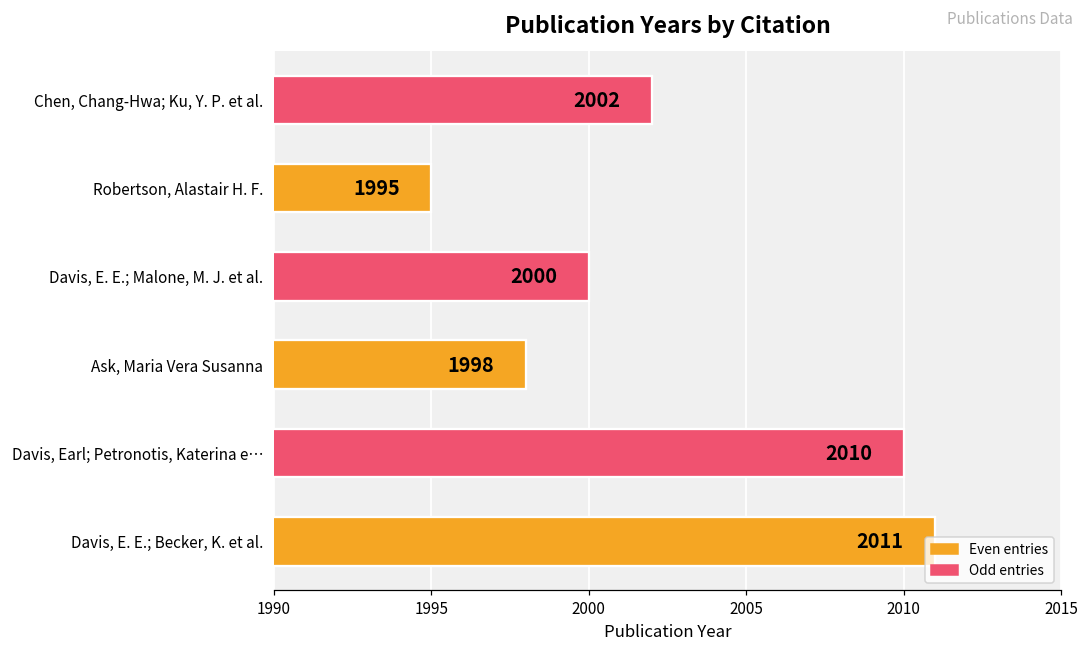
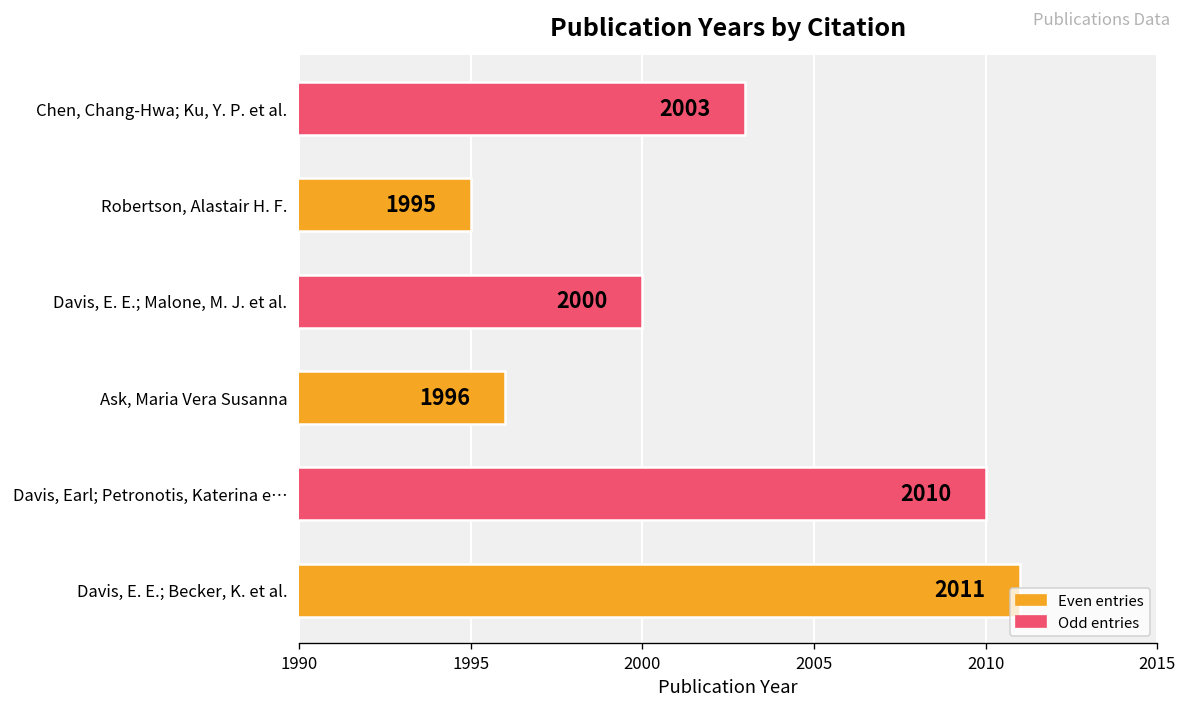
  {
-   "Chen, Chang-Hwa; Ku, Y. P. et al.": 2002,
+   "Chen, Chang-Hwa; Ku, Y. P. et al.": 2003,
    "Robertson, Alastair H. F.": 1995,
    "Davis, E. E.; Malone, M. J. et al.": 2000,
-   "Ask, Maria Vera Susanna": 1998,
+   "Ask, Maria Vera Susanna": 1996,
    "Davis, Earl; Petronotis, Katerina e…": 2010
  }
